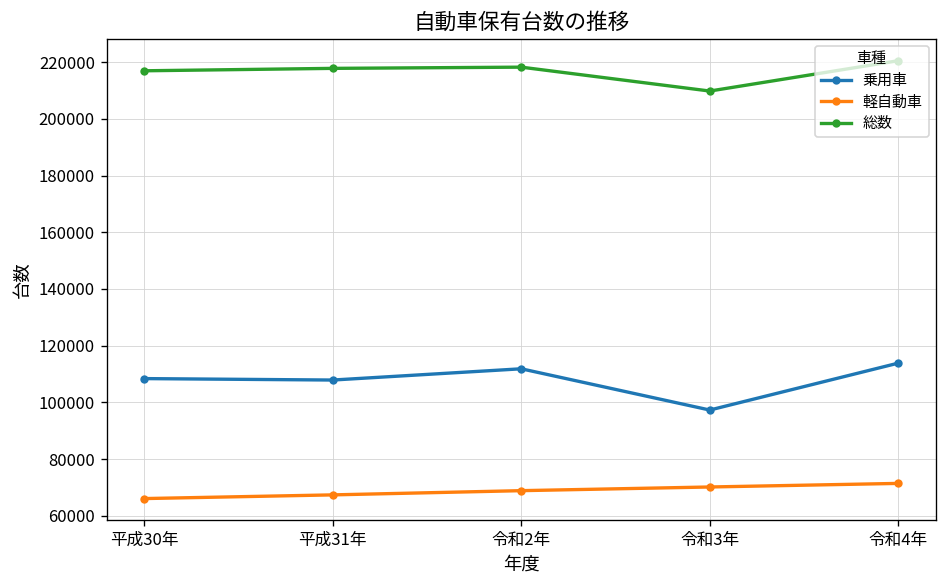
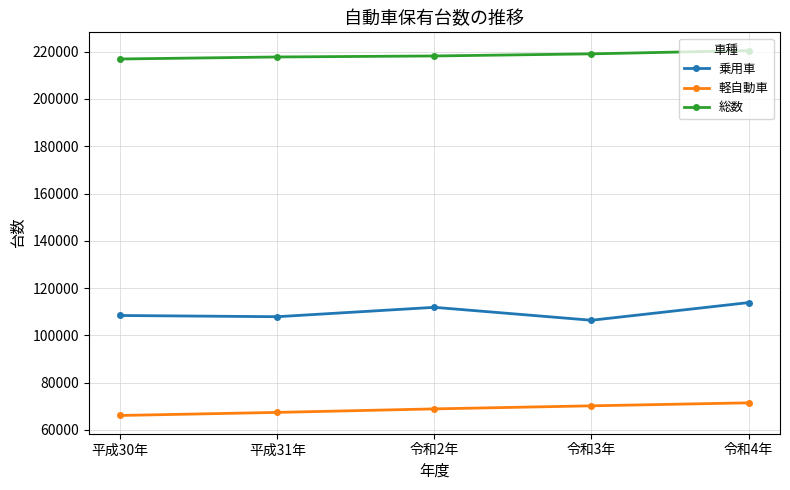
  {
    "乗用車": {
      "平成30年": 108000,
      "平成31年": 108000,
      "令和2年": 112000,
-     "令和3年": 97000,
+     "令和3年": 106000,
      "令和4年": 114000
    },
    "軽自動車": {
      "平成30年": 66000,
      "平成31年": 67000,
      "令和2年": 69000,
      "令和3年": 70000,
      "令和4年": 71000
    },
    "総数": {
      "平成30年": 217000,
      "平成31年": 218000,
      "令和2年": 218000,
-     "令和3年": 210000
+     "令和3年": 219000
    }
  }
